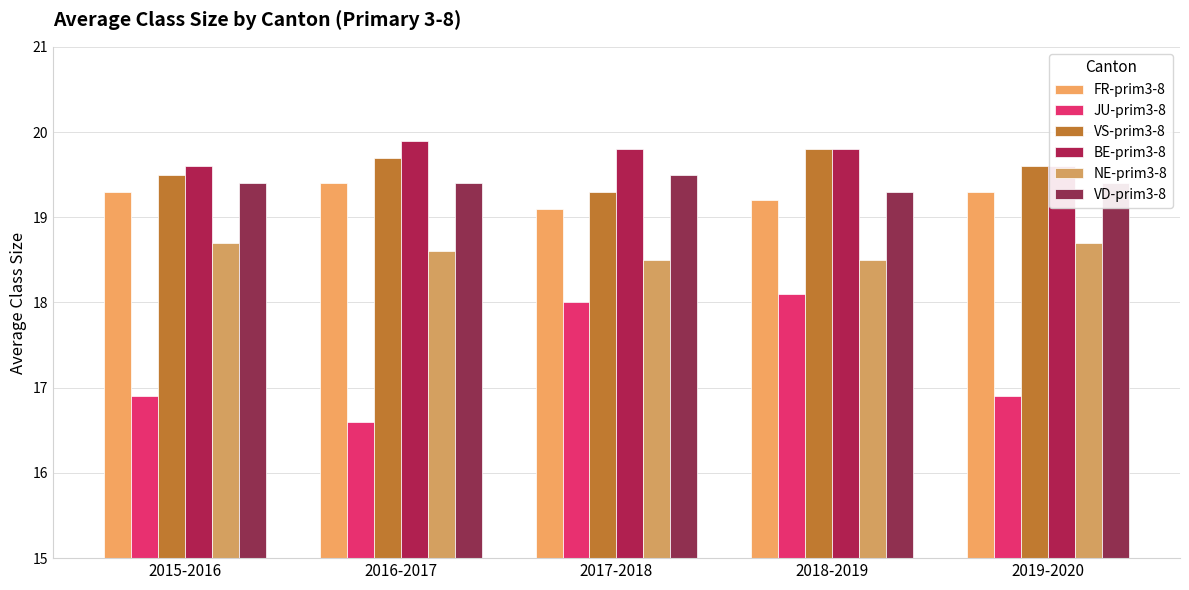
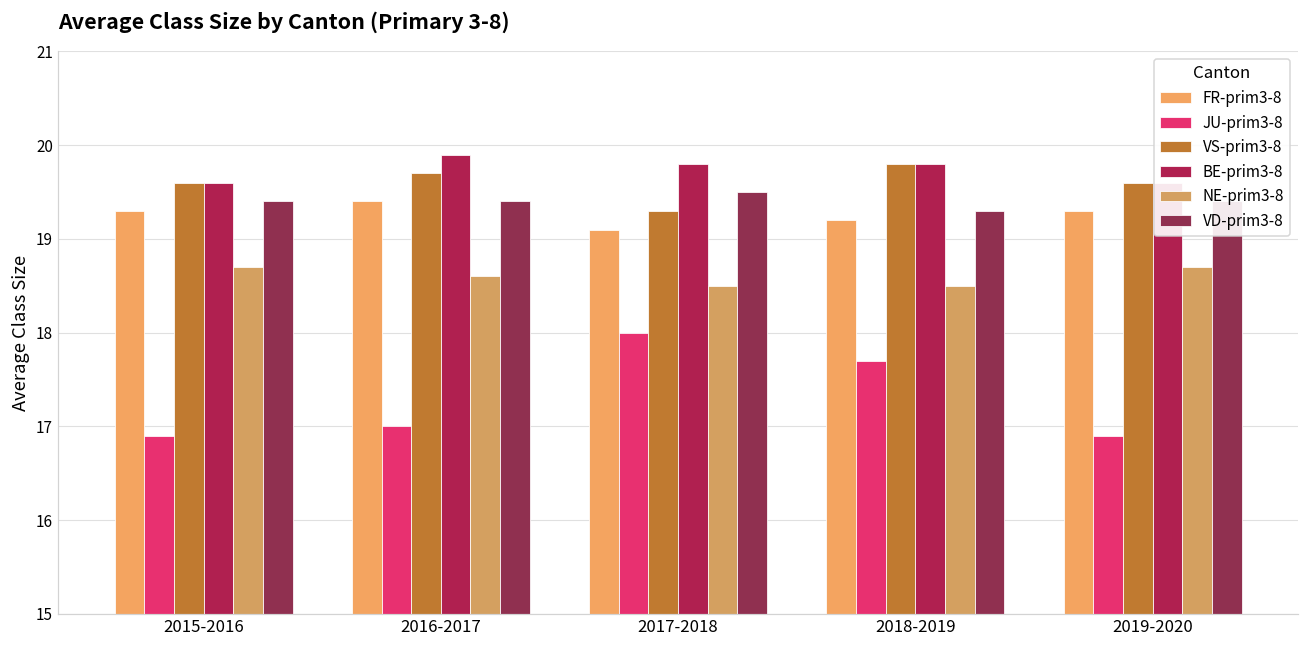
  {
    "JU-prim3-8": {
      "2015-2016": 16.9,
-     "2016-2017": 16.6,
+     "2016-2017": 17.0,
      "2017-2018": 18.0,
-     "2018-2019": 18.1,
+     "2018-2019": 17.7,
      "2019-2020": 16.9
    },
    "VS-prim3-8": {
-     "2015-2016": 19.5,
+     "2015-2016": 19.6,
      "2016-2017": 19.7,
      "2017-2018": 19.3,
      "2018-2019": 19.8,
      "2019-2020": 19.6
    }
  }
